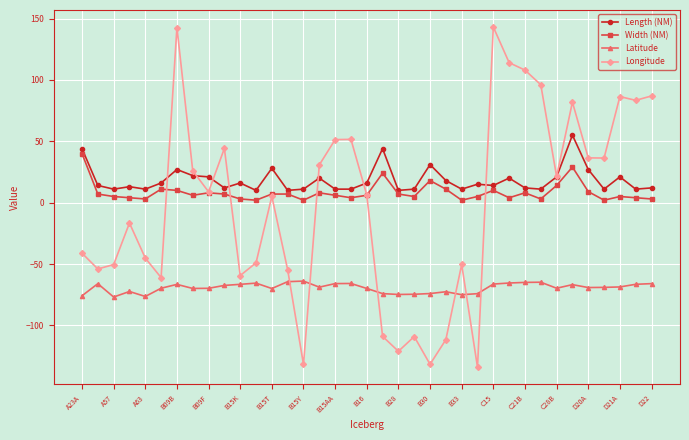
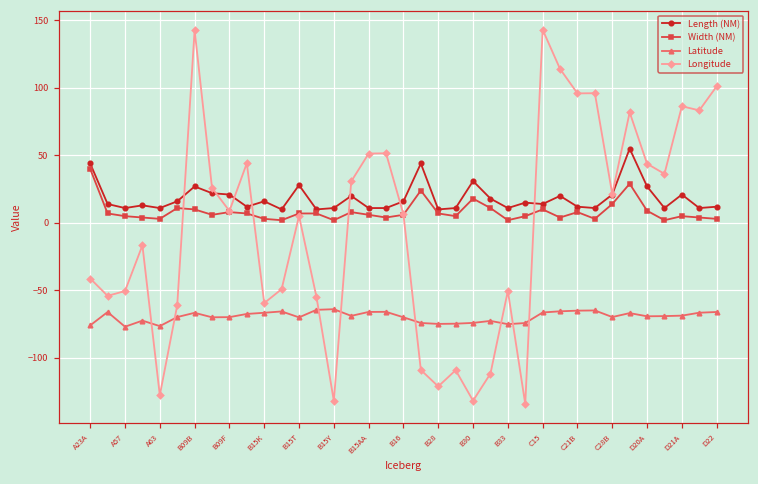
  {
    "Longitude": {
      "A23A": -41,
      "A57": -50,
-     "A63": -45,
+     "A63": -128,
      "B09B": 143,
      "B15K": -59,
      "B15Y": -132,
      "B15AA": 51,
      "B28": -121,
      "B30": -132,
      "B33": -50,
      "C15": 143,
-     "C21B": 108,
-     "D20A": 36,
+     "C21B": 96,
+     "D20A": 44,
      "D21A": 86,
-     "D22": 87
+     "D22": 101
    }
  }
